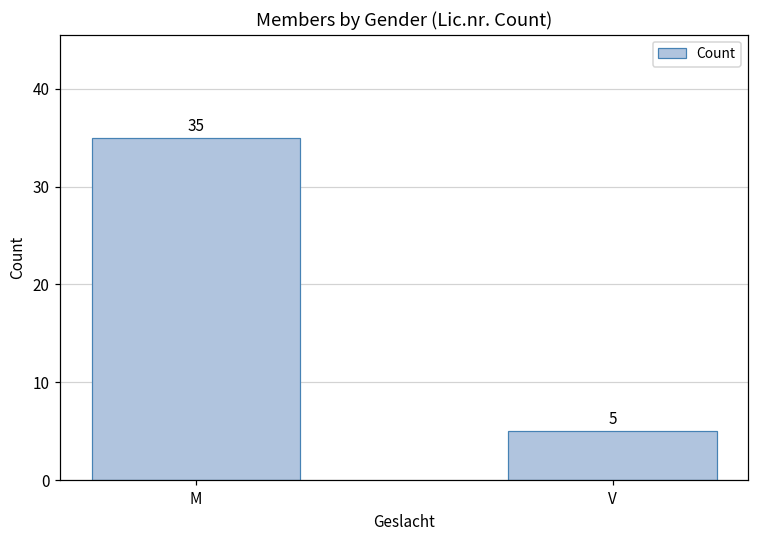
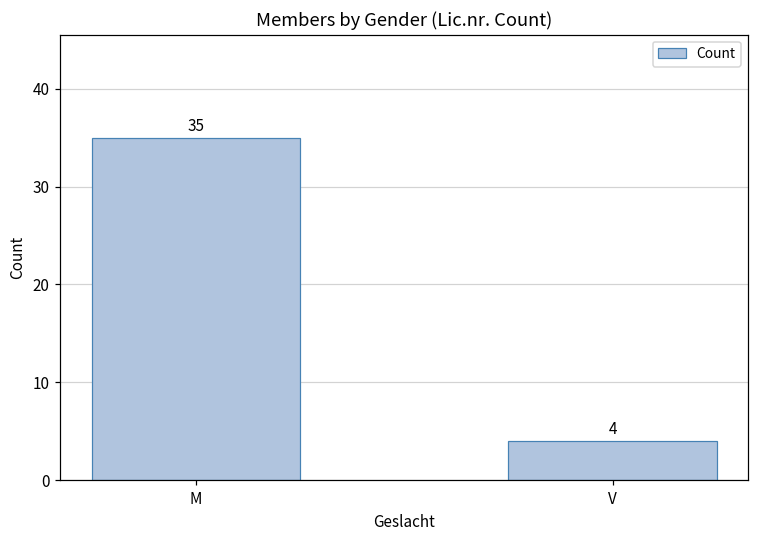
  {
    "M": 35,
-   "V": 5
+   "V": 4
  }
